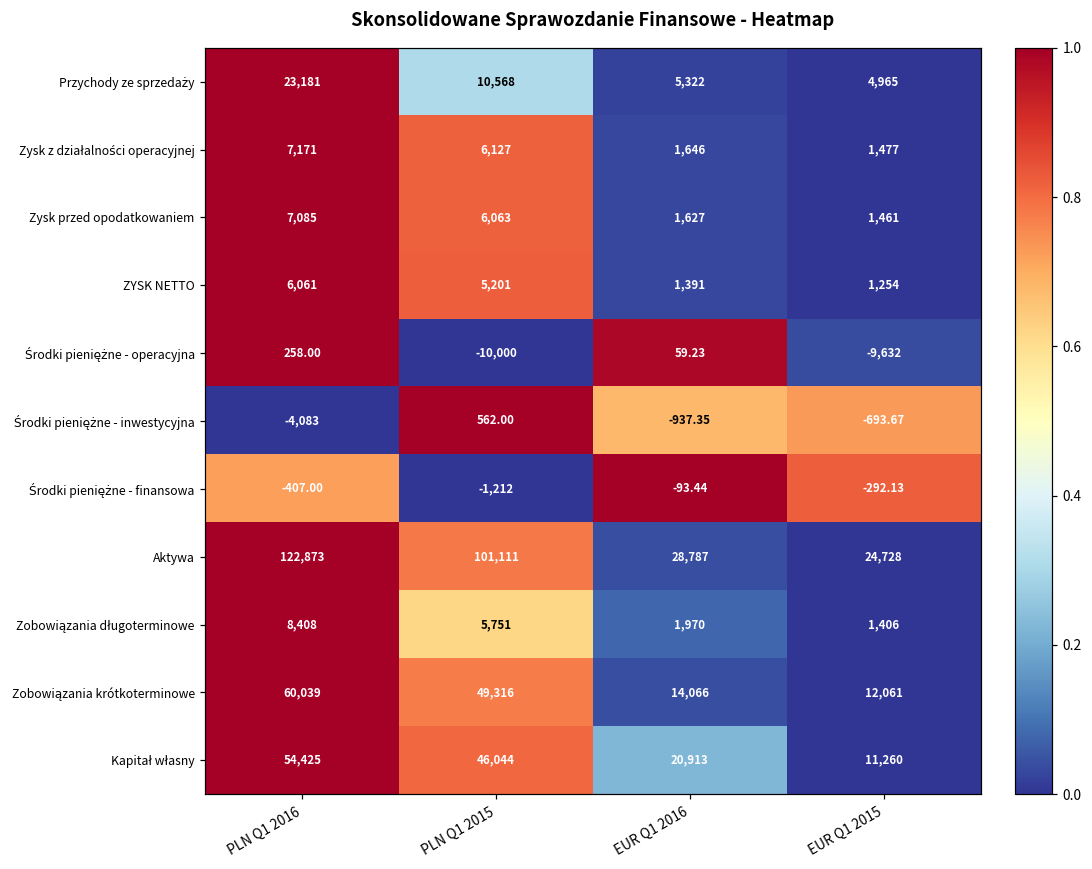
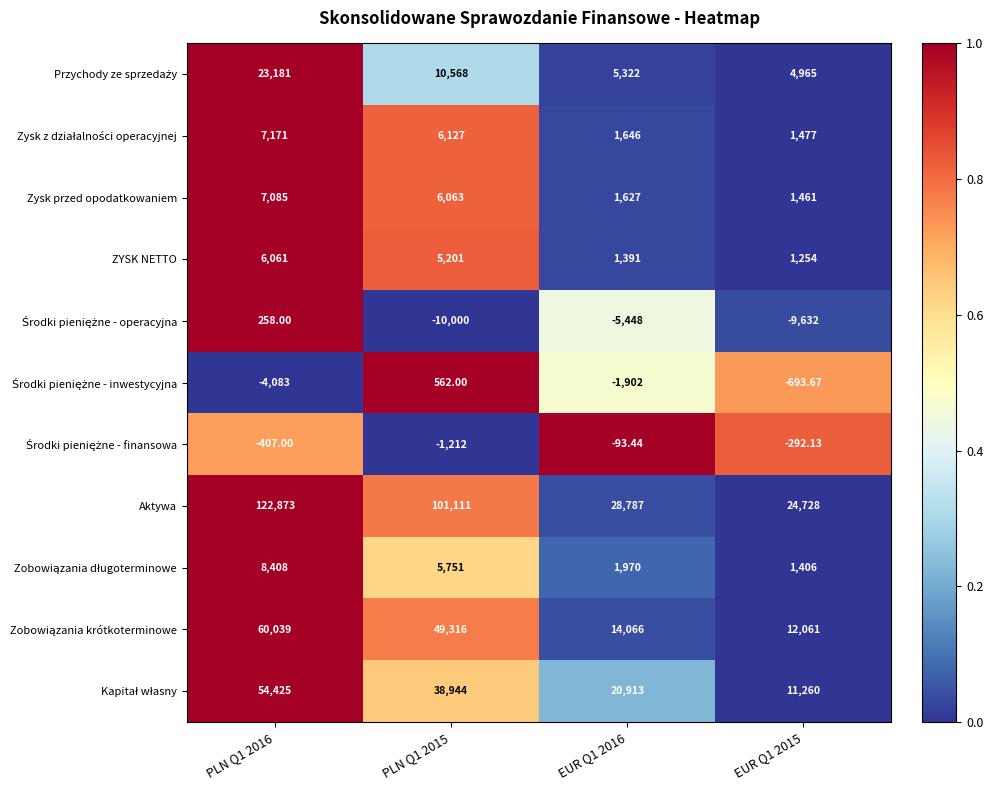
  {
    "Przychody ze sprzedaży": {
      "PLN Q1 2016": "23,181",
      "PLN Q1 2015": "10,568",
      "EUR Q1 2016": "5,322",
      "EUR Q1 2015": "4,965"
    },
    "Zysk z działalności operacyjnej": {
      "PLN Q1 2016": "7,171",
      "PLN Q1 2015": "6,127",
      "EUR Q1 2016": "1,646",
      "EUR Q1 2015": "1,477"
    },
    "Zysk przed opodatkowaniem": {
      "PLN Q1 2016": "7,085",
      "PLN Q1 2015": "6,063",
      "EUR Q1 2016": "1,627",
      "EUR Q1 2015": "1,461"
    },
    "ZYSK NETTO": {
      "PLN Q1 2016": "6,061",
      "PLN Q1 2015": "5,201",
      "EUR Q1 2016": "1,391",
      "EUR Q1 2015": "1,254"
    },
    "Środki pieniężne - operacyjna": {
      "PLN Q1 2016": "258.00",
      "PLN Q1 2015": "-10,000",
-     "EUR Q1 2016": "59.23",
+     "EUR Q1 2016": "-5,448",
      "EUR Q1 2015": "-9,632"
    },
    "Środki pieniężne - inwestycyjna": {
      "PLN Q1 2016": "-4,083",
      "PLN Q1 2015": "562.00",
-     "EUR Q1 2016": "-937.35",
+     "EUR Q1 2016": "-1,902",
      "EUR Q1 2015": "-693.67"
    },
    "Środki pieniężne - finansowa": {
      "PLN Q1 2016": "-407.00",
      "PLN Q1 2015": "-1,212",
      "EUR Q1 2016": "-93.44",
      "EUR Q1 2015": "-292.13"
    },
    "Aktywa": {
      "PLN Q1 2016": "122,873",
      "PLN Q1 2015": "101,111",
      "EUR Q1 2016": "28,787",
      "EUR Q1 2015": "24,728"
    },
    "Zobowiązania długoterminowe": {
      "PLN Q1 2016": "8,408",
      "PLN Q1 2015": "5,751",
      "EUR Q1 2016": "1,970",
      "EUR Q1 2015": "1,406"
    },
    "Zobowiązania krótkoterminowe": {
      "PLN Q1 2016": "60,039",
      "PLN Q1 2015": "49,316",
      "EUR Q1 2016": "14,066",
      "EUR Q1 2015": "12,061"
    },
    "Kapitał własny": {
      "PLN Q1 2016": "54,425",
-     "PLN Q1 2015": "46,044",
+     "PLN Q1 2015": "38,944",
      "EUR Q1 2016": "20,913",
      "EUR Q1 2015": "11,260"
    }
  }
